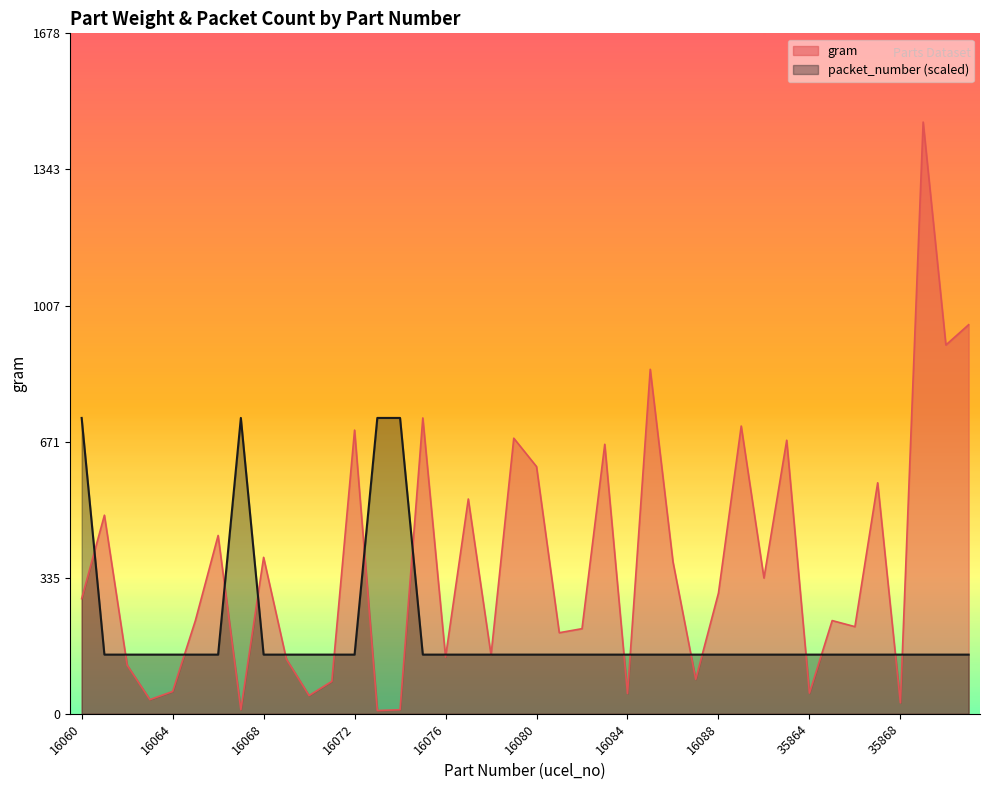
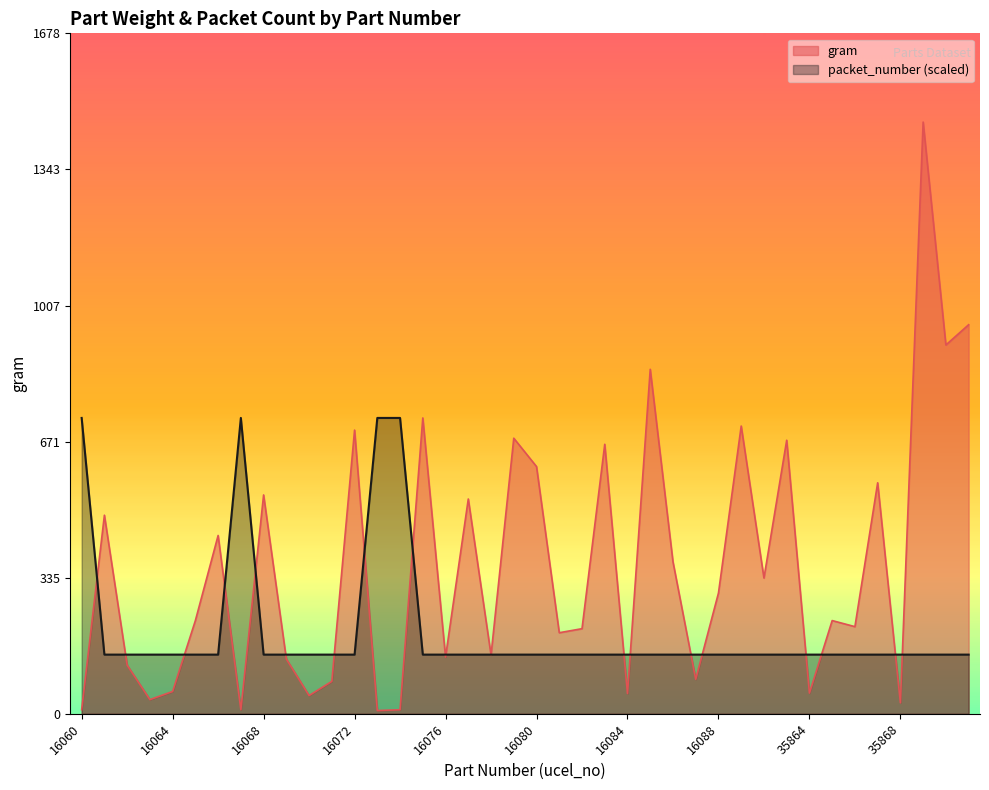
  {
    "gram": {
-     "16060": 280,
+     "16060": 10,
      "16064": 50,
-     "16068": 390,
+     "16068": 540,
      "16072": 700,
      "16080": 610,
      "16084": 50,
      "16088": 300,
      "35864": 50,
      "35868": 30
    },
    "packet_number (scaled)": {
      "16060": 730,
      "16064": 150,
      "16068": 150,
      "16072": 150,
      "16080": 150,
      "16084": 150,
      "16088": 150,
      "35864": 150,
      "35868": 150
    }
  }
